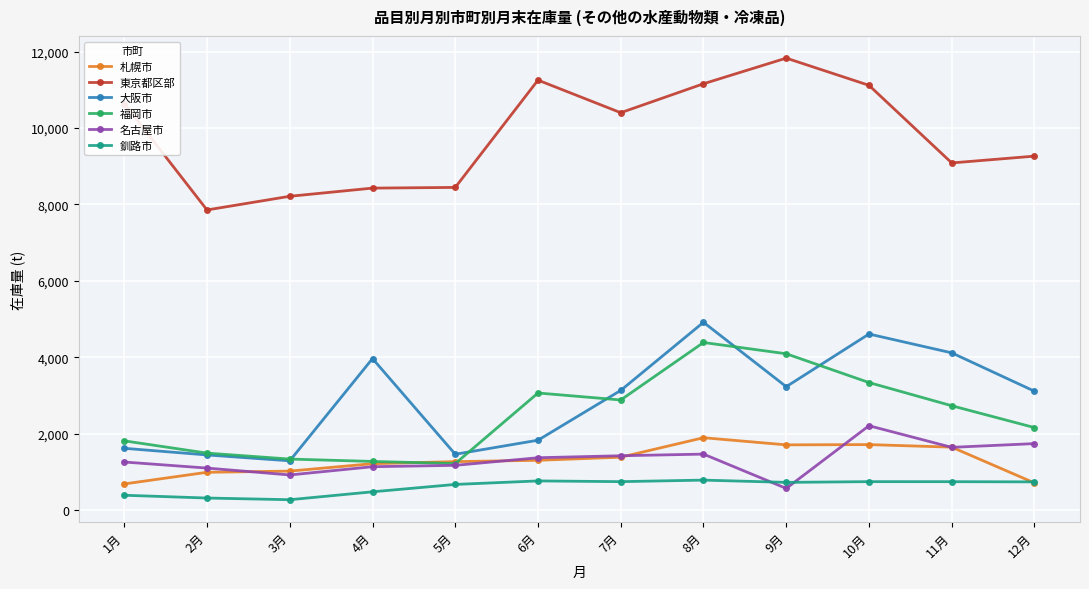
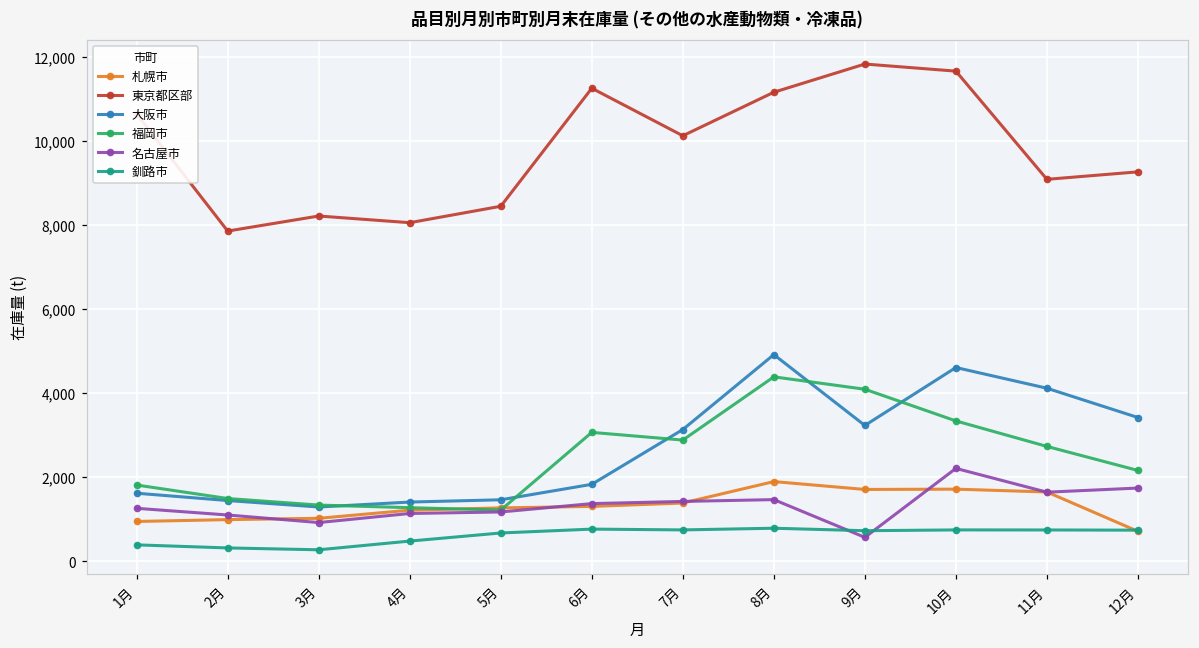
  {
    "札幌市": {
-     "1月": "700",
+     "1月": "900",
      "2月": "1,000",
      "3月": "1,000",
      "6月": "1,300",
      "8月": "1,900",
      "9月": "1,700",
      "10月": "1,700"
    },
    "東京都区部": {
      "2月": "7,900",
      "3月": "8,200",
-     "4月": "8,400",
+     "4月": "8,100",
      "5月": "8,400",
      "6月": "11,300",
-     "7月": "10,400",
+     "7月": "10,100",
      "8月": "11,200",
      "9月": "11,800",
-     "10月": "11,100",
+     "10月": "11,700",
      "11月": "9,100",
      "12月": "9,300"
    },
    "大阪市": {
      "1月": "1,600",
-     "4月": "4,000",
+     "4月": "1,400",
      "5月": "1,500",
      "6月": "1,800",
      "7月": "3,100",
      "8月": "4,900",
      "9月": "3,200",
      "10月": "4,600",
      "11月": "4,100",
-     "12月": "3,100"
+     "12月": "3,400"
    },
    "名古屋市": {
      "1月": "1,300",
      "2月": "1,100",
      "3月": "900",
      "4月": "1,100",
      "6月": "1,400",
      "8月": "1,500",
      "9月": "600",
      "10月": "2,200",
      "12月": "1,700"
    }
  }
